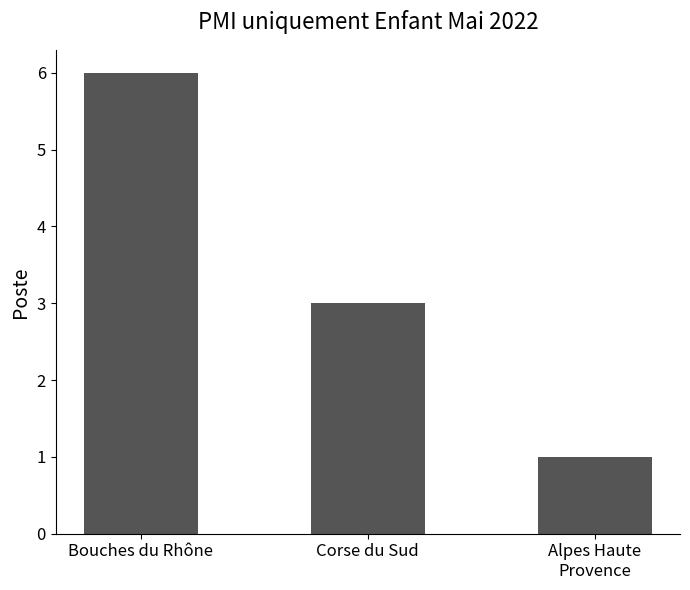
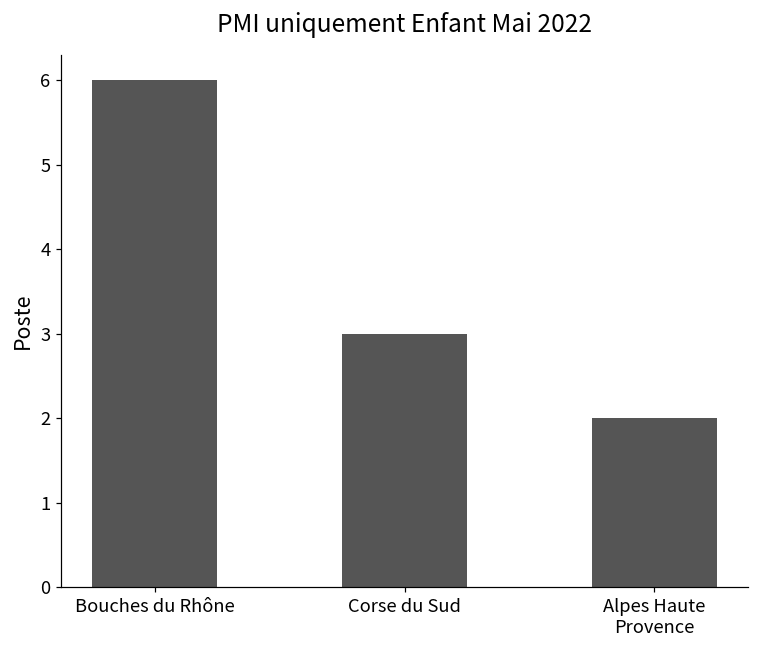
  {
    "Bouches du Rhône": 6,
    "Corse du Sud": 3,
-   "Alpes Haute Provence": 1
+   "Alpes Haute Provence": 2
  }
